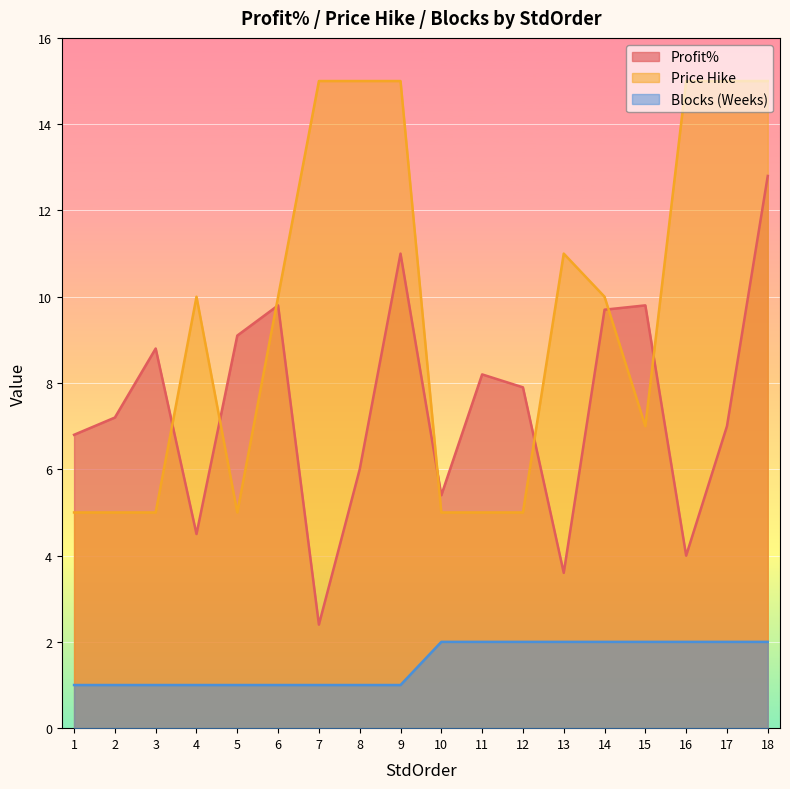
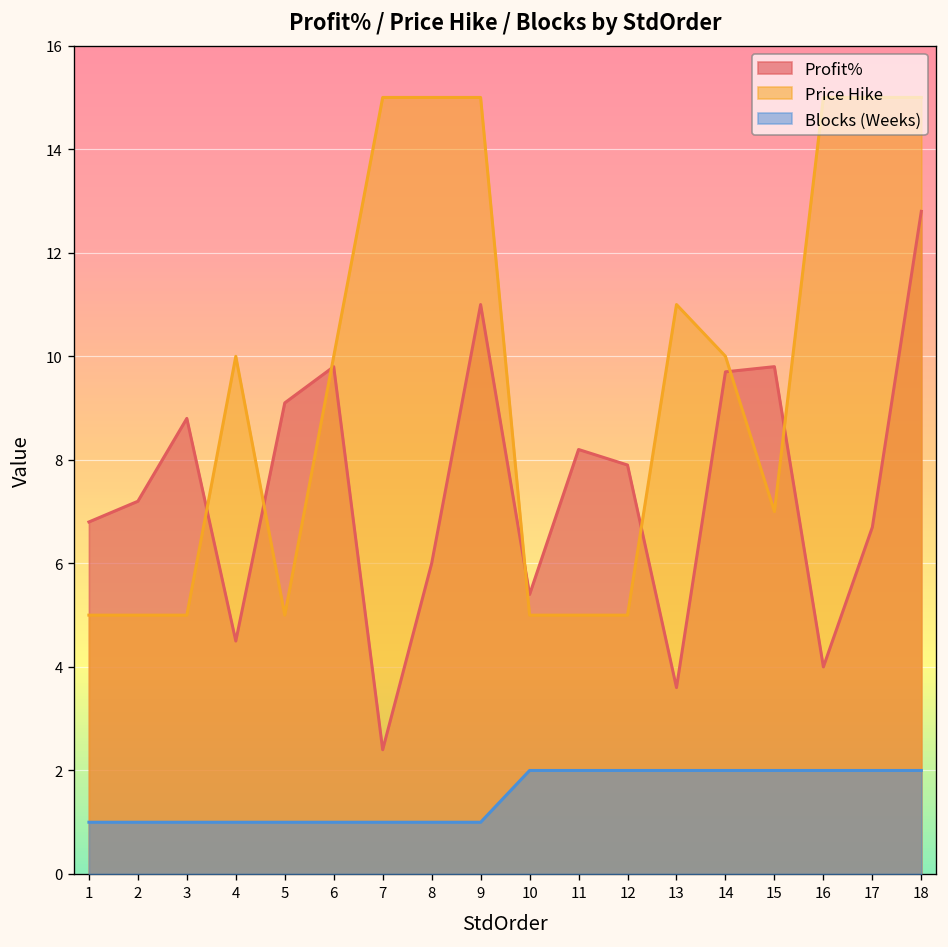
  {
    "Profit%": {
      "1": 6.8,
      "2": 7.2,
      "3": 8.8,
      "4": 4.5,
      "5": 9.1,
      "6": 9.8,
      "7": 2.4,
      "8": 6.0,
      "9": 11.0,
      "10": 5.4,
      "11": 8.2,
      "12": 7.9,
      "13": 3.6,
      "14": 9.7,
      "15": 9.8,
      "16": 4.0,
-     "17": 7.0,
+     "17": 6.7,
      "18": 12.8
    },
    "Price Hike": {
      "1": 5.0,
      "2": 5.0,
      "3": 5.0,
      "4": 10.0,
      "5": 5.0,
      "6": 10.0,
      "7": 15.0,
      "8": 15.0,
      "9": 15.0,
      "10": 5.0,
      "11": 5.0,
      "12": 5.0,
      "13": 11.0,
      "14": 10.0,
      "15": 7.0
    },
    "Blocks (Weeks)": {
      "1": 1.0,
      "2": 1.0,
      "3": 1.0,
      "4": 1.0,
      "5": 1.0,
      "6": 1.0,
      "7": 1.0,
      "8": 1.0,
      "9": 1.0,
      "10": 2.0,
      "11": 2.0,
      "12": 2.0,
      "13": 2.0,
      "14": 2.0,
      "15": 2.0,
      "16": 2.0,
      "17": 2.0,
      "18": 2.0
    }
  }
